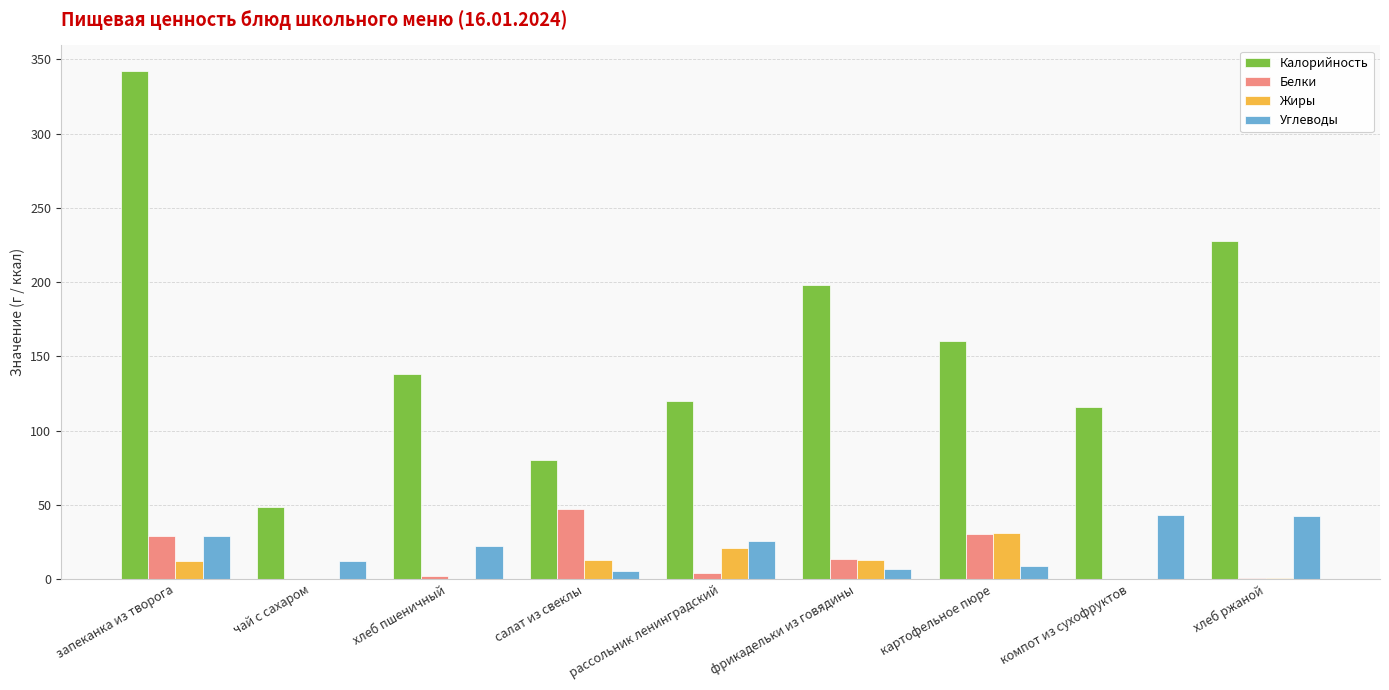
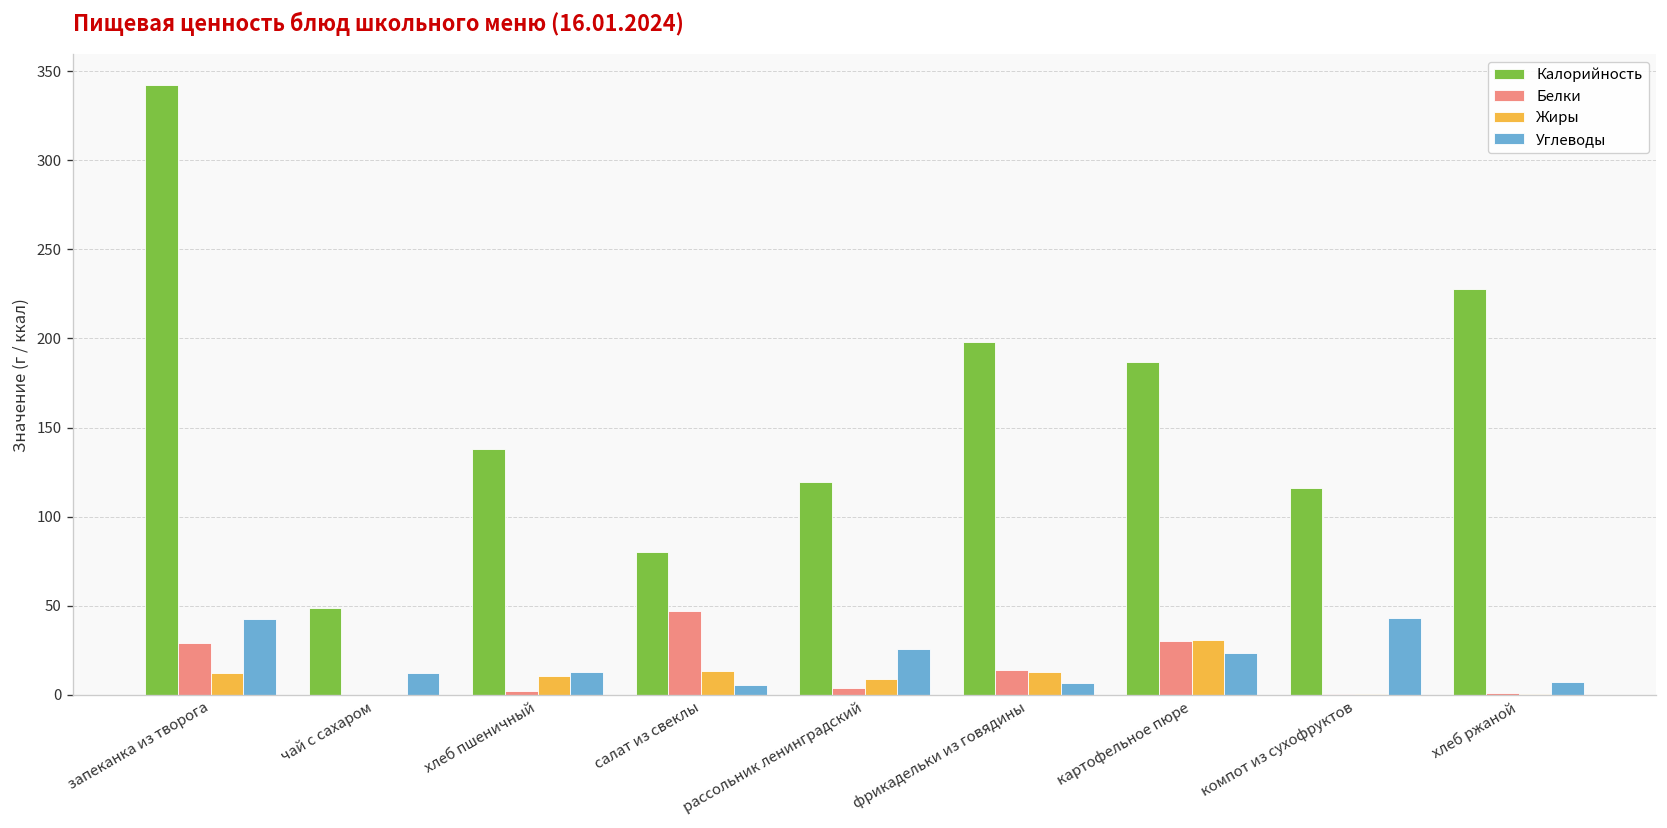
  {
    "Калорийность": {
      "запеканка из творога": 342,
      "чай с сахаром": 49,
      "хлеб пшеничный": 138,
      "салат из свеклы": 80,
      "рассольник ленинградский": 120,
      "фрикадельки из говядины": 198,
-     "картофельное пюре": 160,
+     "картофельное пюре": 187,
      "компот из сухофруктов": 116,
      "хлеб ржаной": 228
    },
    "Белки": {
      "запеканка из творога": 29,
      "хлеб пшеничный": 2,
      "салат из свеклы": 47,
      "рассольник ленинградский": 4,
      "фрикадельки из говядины": 14,
      "картофельное пюре": 30
    },
    "Жиры": {
      "запеканка из творога": 12,
      "чай с сахаром": 0,
-     "хлеб пшеничный": 0,
+     "хлеб пшеничный": 11,
      "салат из свеклы": 13,
-     "рассольник ленинградский": 21,
+     "рассольник ленинградский": 9,
      "фрикадельки из говядины": 13,
      "картофельное пюре": 31
    },
    "Углеводы": {
-     "запеканка из творога": 29,
+     "запеканка из творога": 43,
      "чай с сахаром": 12,
-     "хлеб пшеничный": 22,
+     "хлеб пшеничный": 13,
      "салат из свеклы": 6,
      "рассольник ленинградский": 26,
      "фрикадельки из говядины": 7,
-     "картофельное пюре": 9,
+     "картофельное пюре": 23,
      "компот из сухофруктов": 43,
-     "хлеб ржаной": 42
+     "хлеб ржаной": 7
    }
  }
